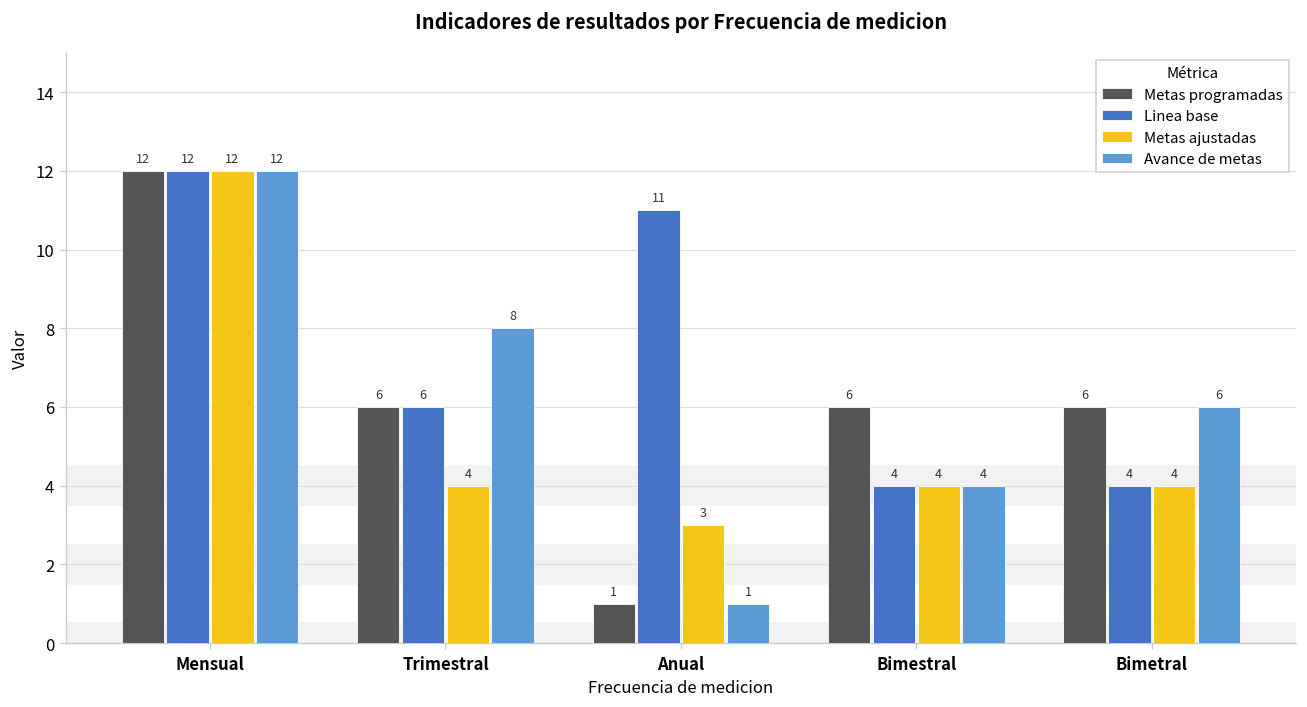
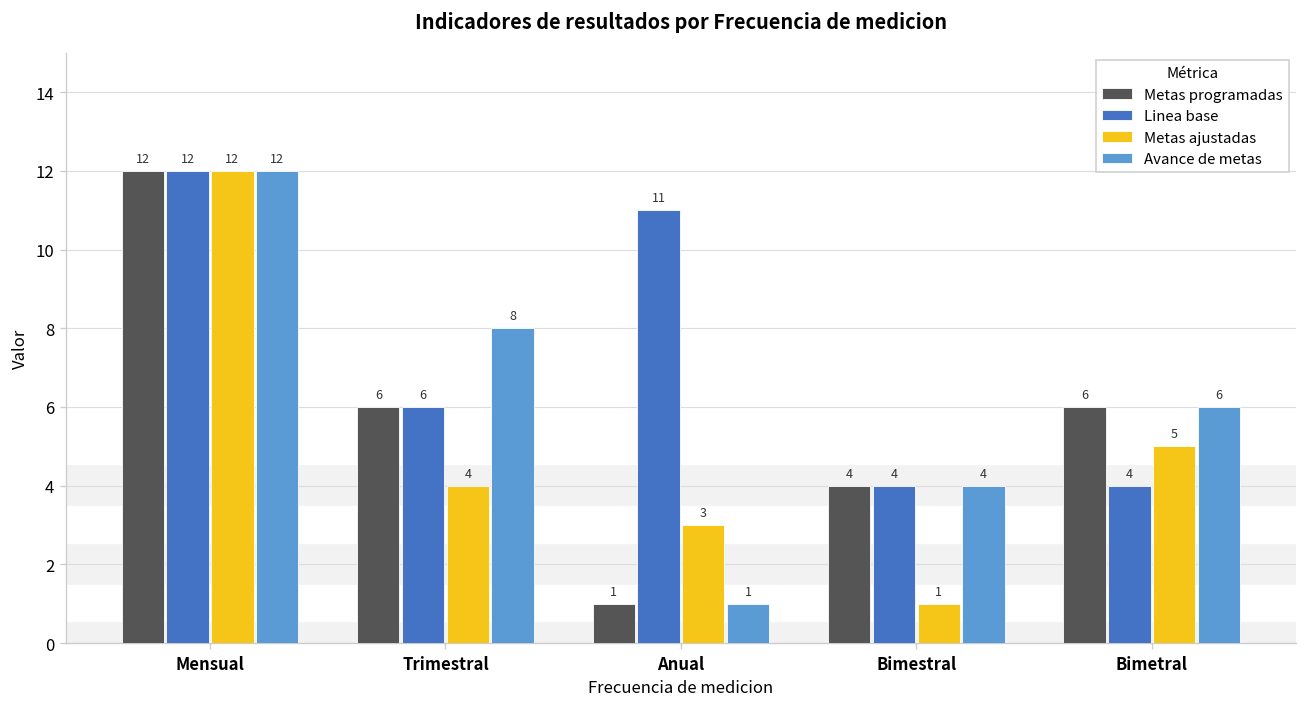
  {
    "Metas programadas": {
      "Mensual": 12,
      "Trimestral": 6,
      "Anual": 1,
-     "Bimestral": 6,
+     "Bimestral": 4,
      "Bimetral": 6
    },
    "Metas ajustadas": {
      "Mensual": 12,
      "Trimestral": 4,
      "Anual": 3,
-     "Bimestral": 4,
-     "Bimetral": 4
+     "Bimestral": 1,
+     "Bimetral": 5
    }
  }
